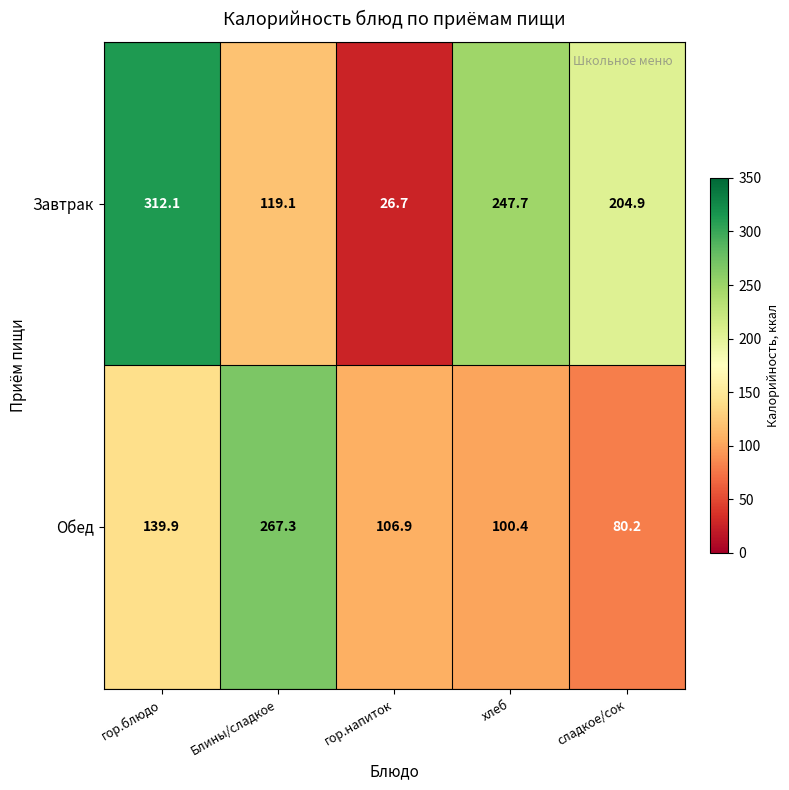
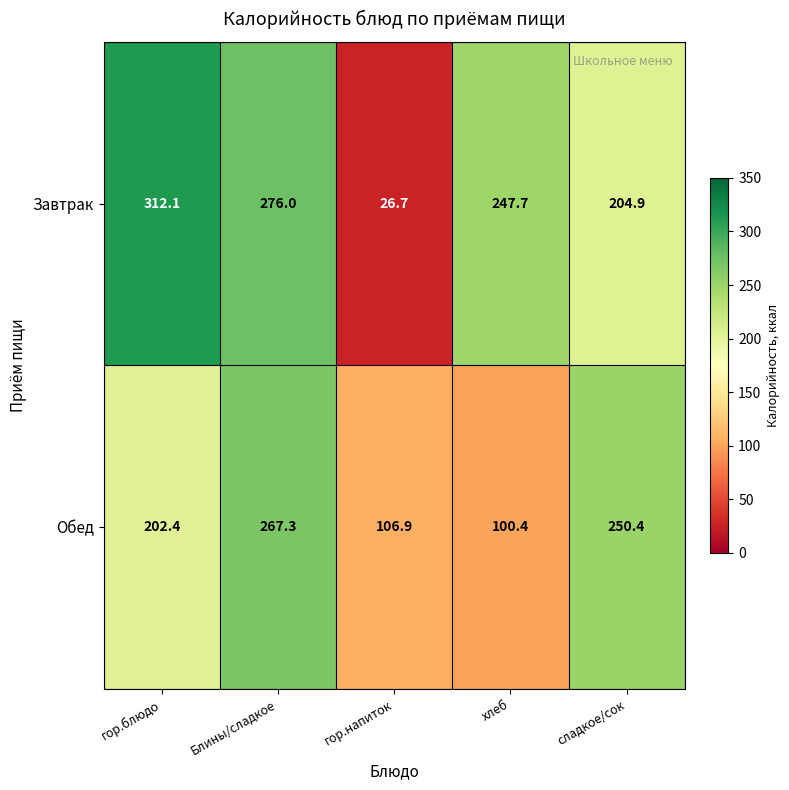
  {
    "Завтрак": {
      "гор.блюдо": 312.1,
-     "Блины/сладкое": 119.1,
+     "Блины/сладкое": 276.0,
      "гор.напиток": 26.7,
      "хлеб": 247.7
    },
    "Обед": {
-     "гор.блюдо": 139.9,
+     "гор.блюдо": 202.4,
      "Блины/сладкое": 267.3,
      "гор.напиток": 106.9,
      "хлеб": 100.4,
-     "сладкое/сок": 80.2
+     "сладкое/сок": 250.4
    }
  }
